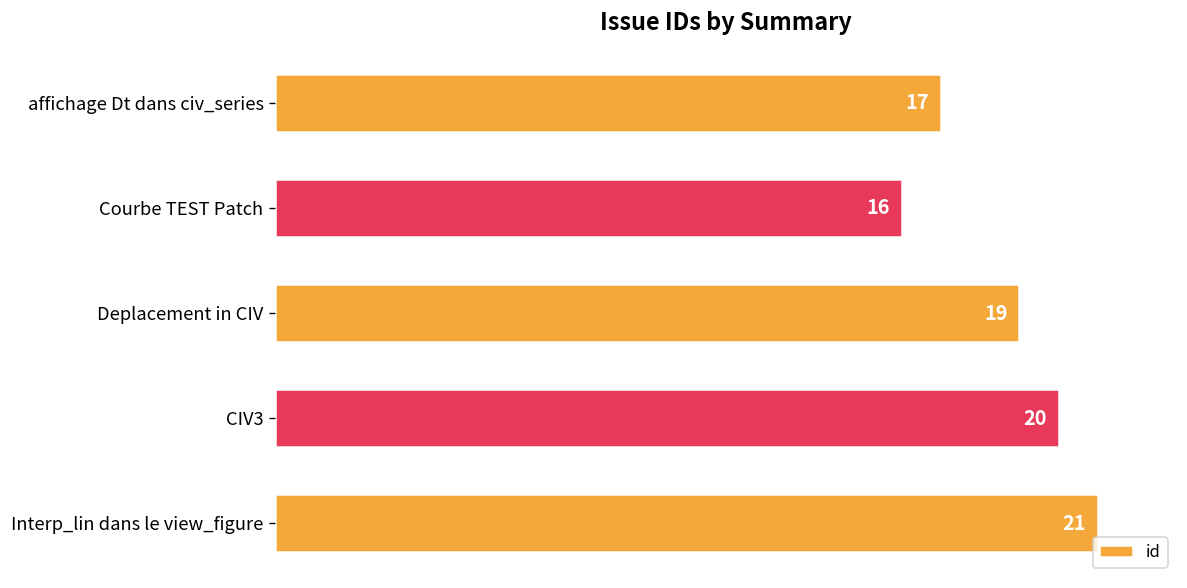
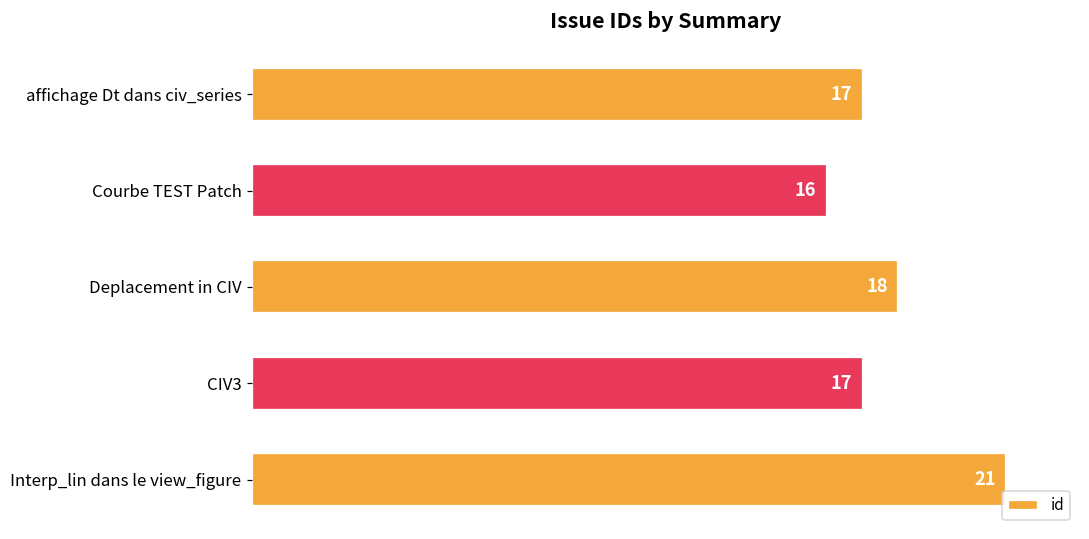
  {
    "affichage Dt dans civ_series": 17,
    "Courbe TEST Patch": 16,
-   "Deplacement in CIV": 19,
-   "CIV3": 20,
+   "Deplacement in CIV": 18,
+   "CIV3": 17,
    "Interp_lin dans le view_figure": 21
  }
